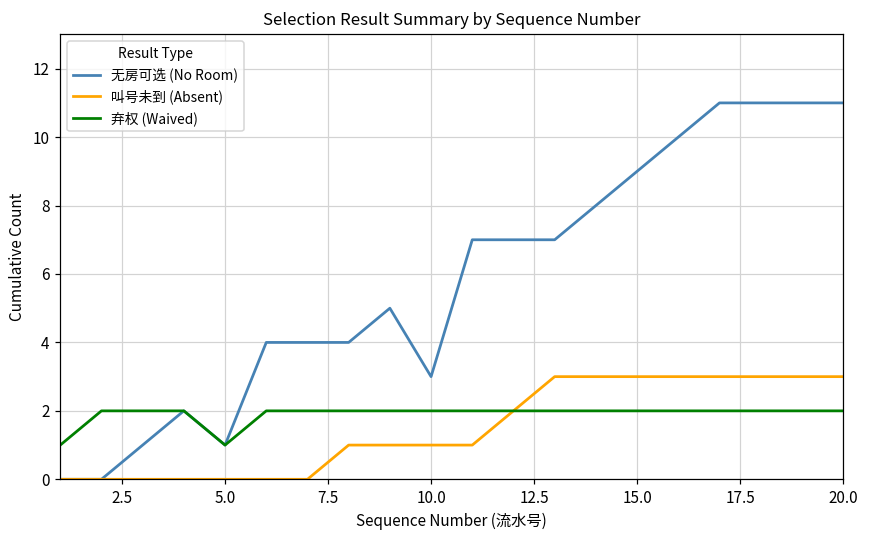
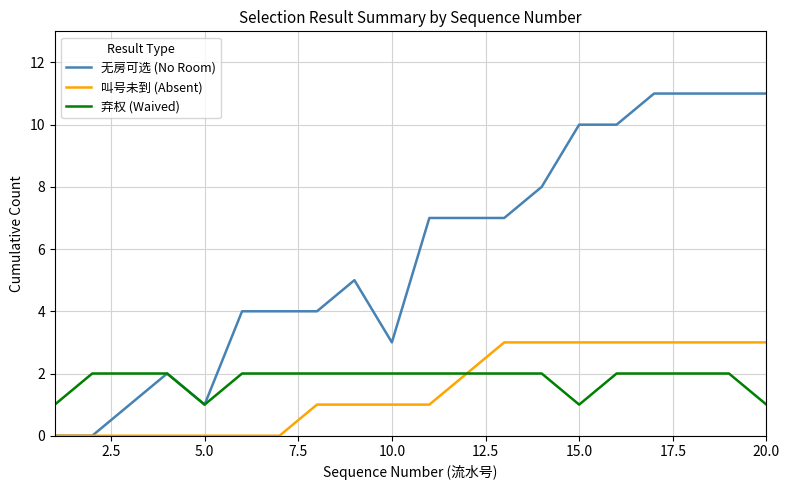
  {
    "无房可选 (No Room)": {
      "10.0": 3,
-     "15.0": 9,
+     "15.0": 10,
      "20.0": 11
    },
    "叫号未到 (Absent)": {
      "5.0": 0,
      "10.0": 1,
      "15.0": 3,
      "20.0": 3
    },
    "弃权 (Waived)": {
      "10.0": 2,
-     "15.0": 2,
-     "20.0": 2
+     "15.0": 1,
+     "20.0": 1
    }
  }
